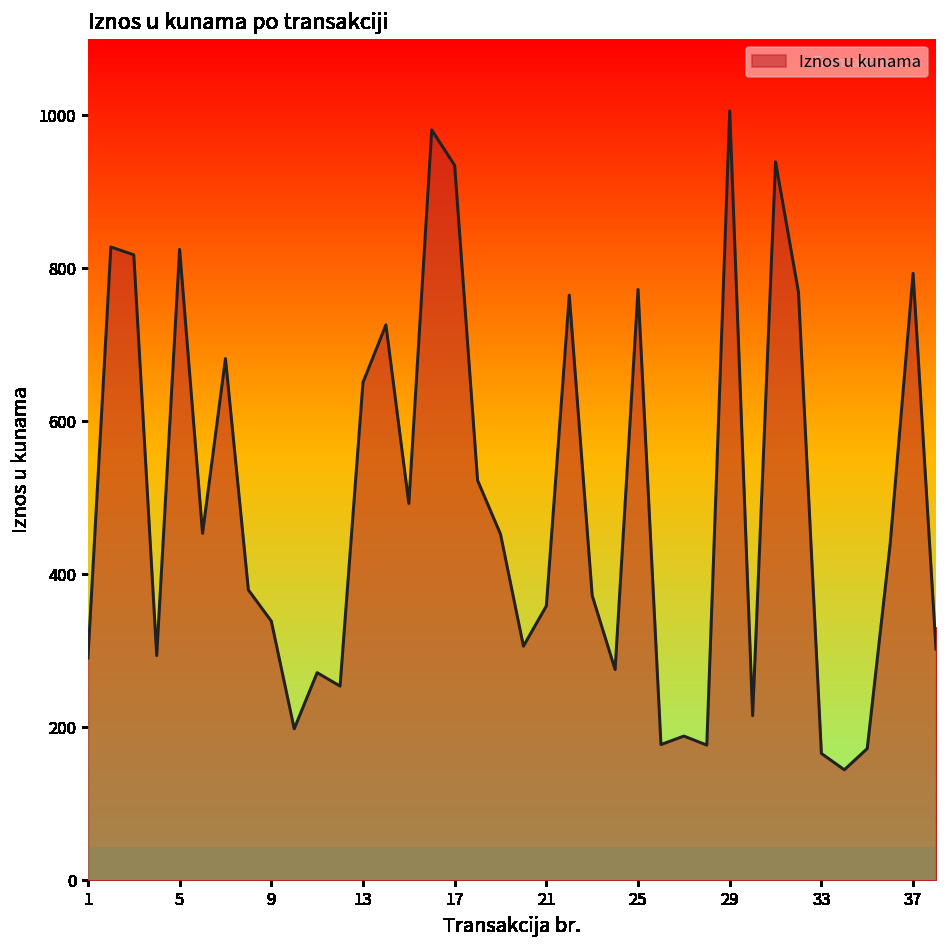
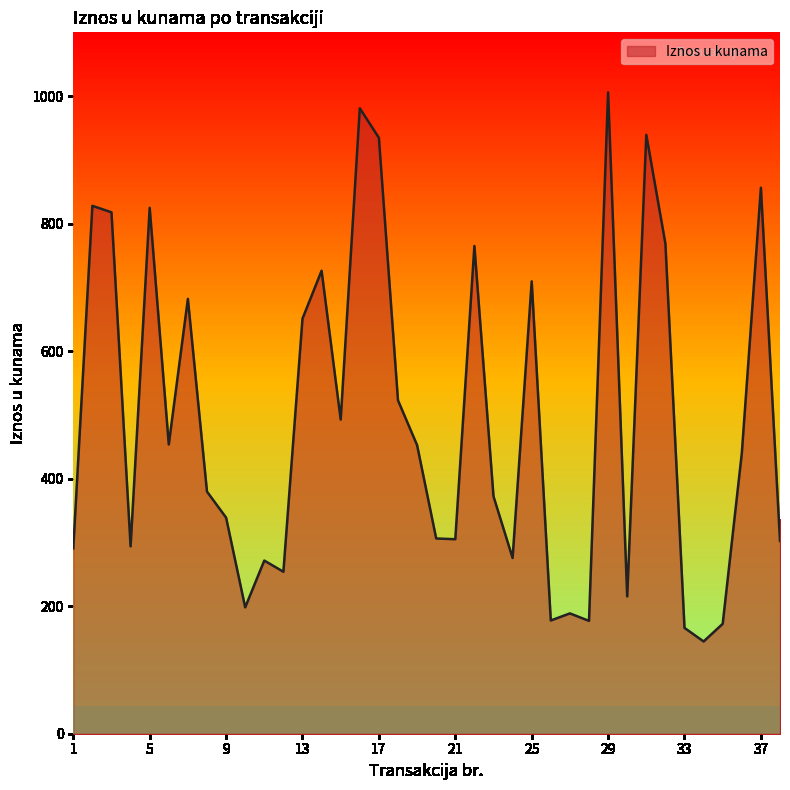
  {
    "1": 290,
    "5": 820,
    "9": 340,
    "13": 650,
    "17": 930,
-   "21": 360,
-   "25": 770,
+   "21": 310,
+   "25": 710,
    "29": 1010,
    "33": 170,
-   "37": 790
+   "37": 860
  }
